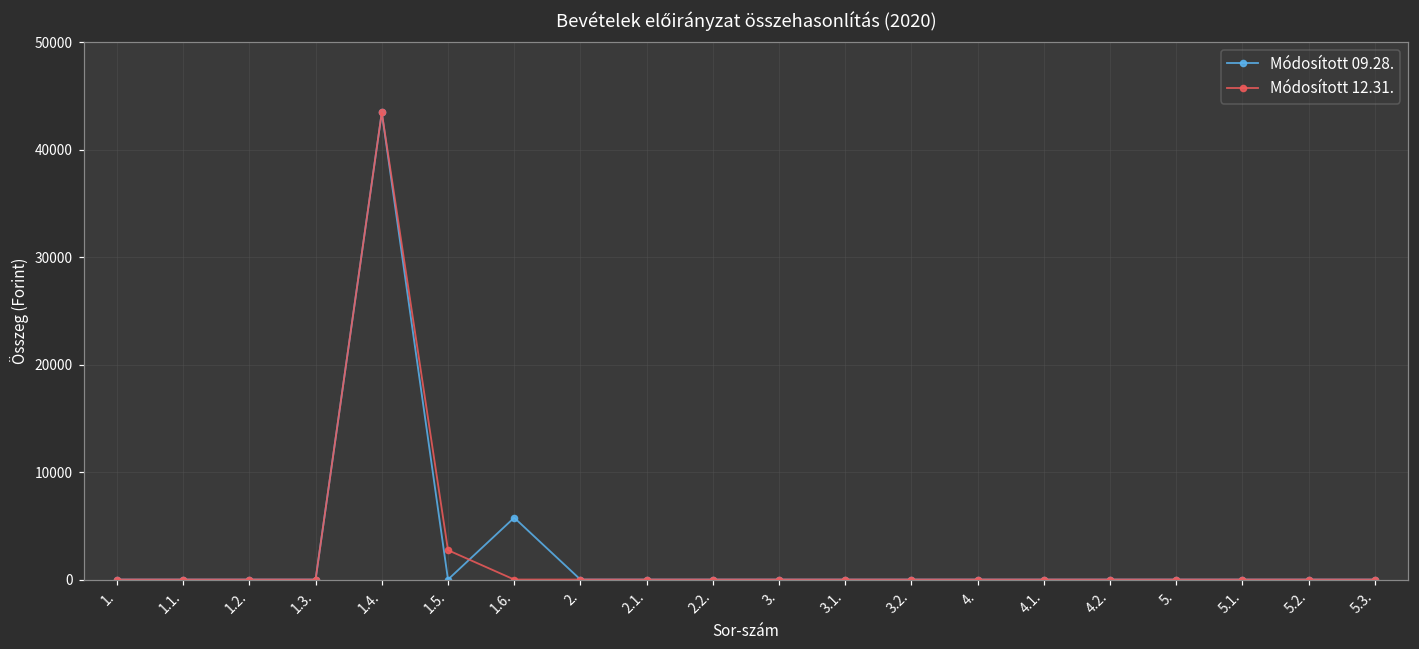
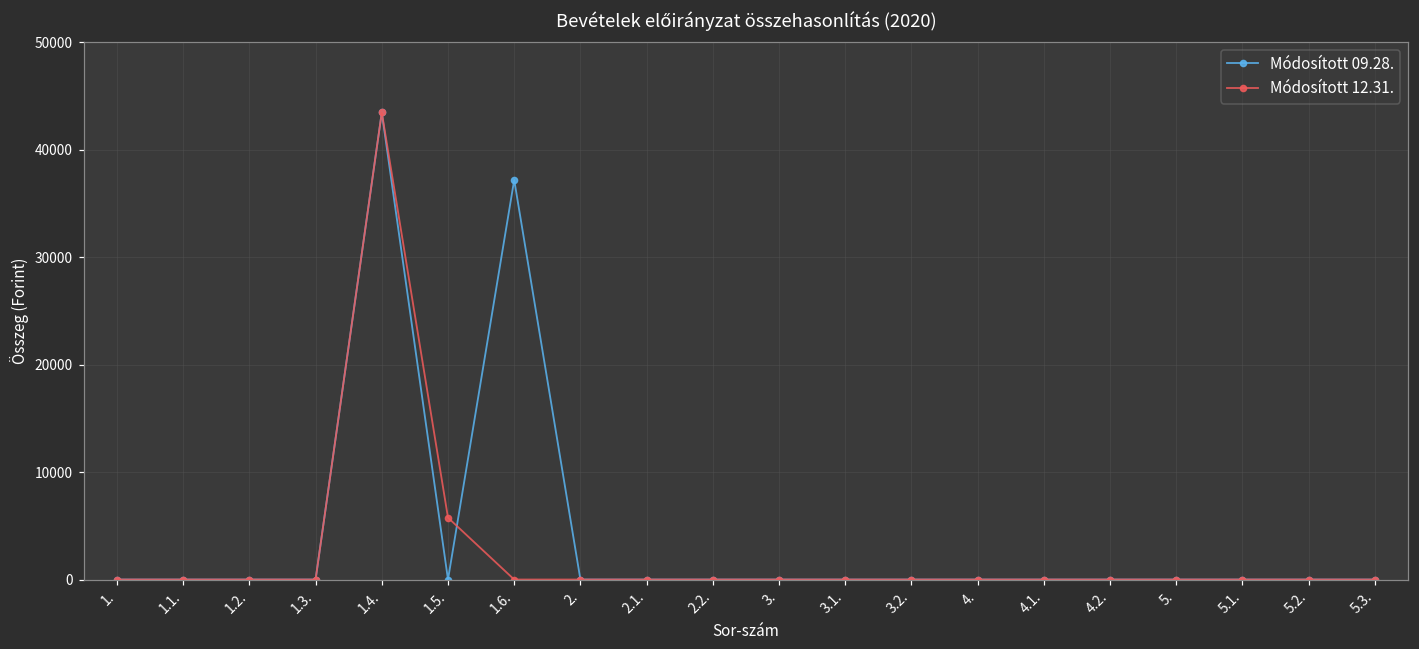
  {
    "Módosított 09.28.": {
      "1.5.": 0,
-     "1.6.": 6000
+     "1.6.": 37000
    },
    "Módosított 12.31.": {
-     "1.5.": 3000,
+     "1.5.": 6000,
      "1.6.": 0
    }
  }
